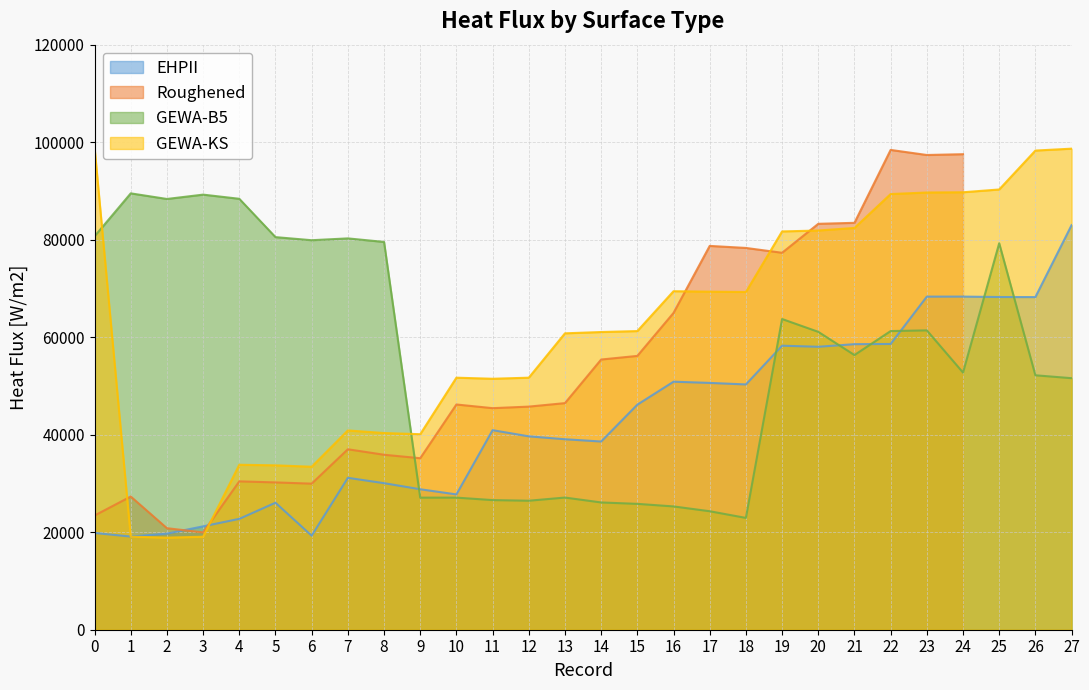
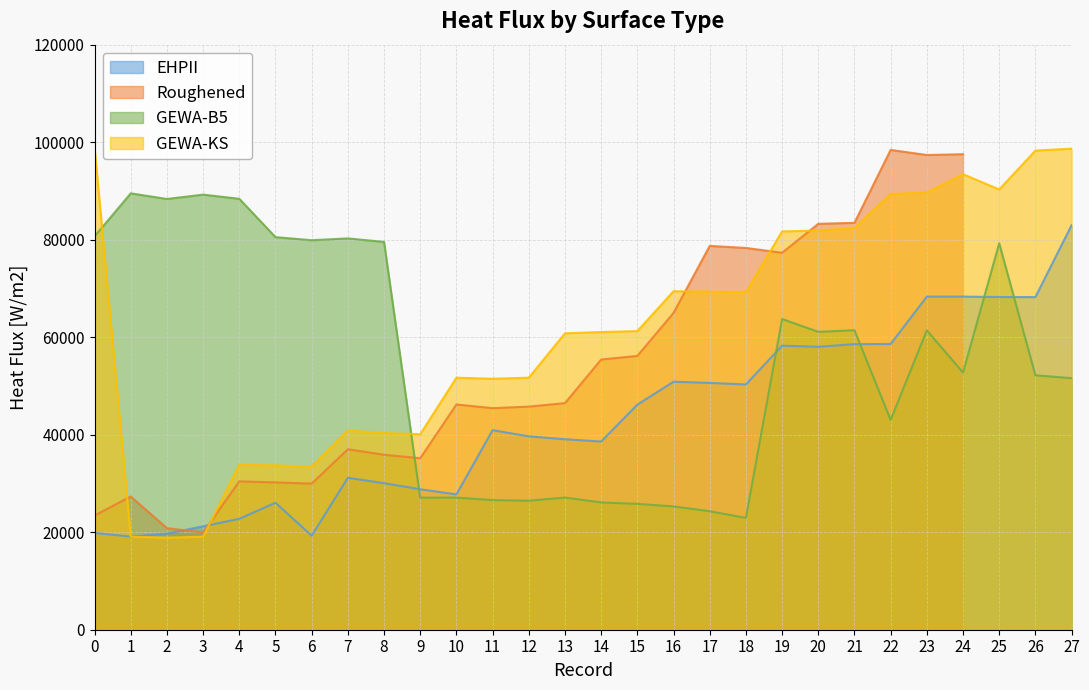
  {
    "EHPII": {
      "0": 20000,
      "2": 20000,
      "3": 21000,
      "4": 23000,
      "5": 26000,
      "6": 19000,
      "7": 31000,
      "8": 30000,
      "9": 29000,
      "10": 28000,
      "11": 41000,
      "12": 40000,
      "13": 39000,
      "14": 39000,
      "15": 46000,
      "16": 51000,
      "17": 51000,
      "18": 50000,
      "19": 58000,
      "20": 58000,
      "21": 59000,
      "22": 59000,
      "23": 68000,
      "24": 68000,
      "25": 68000,
      "26": 68000,
      "27": 83000
    },
    "Roughened": {
      "0": 23000,
      "1": 27000,
      "2": 21000,
      "3": 20000,
      "4": 30000,
      "5": 30000,
      "6": 30000,
      "7": 37000,
      "8": 36000,
      "9": 35000,
      "10": 46000,
      "11": 45000,
      "12": 46000,
      "13": 46000,
      "14": 55000,
      "15": 56000,
      "16": 65000,
      "17": 79000,
      "18": 78000,
      "19": 77000,
      "20": 83000,
      "21": 83000,
      "22": 98000,
      "23": 97000,
      "24": 98000
    },
    "GEWA-B5": {
      "0": 81000,
      "1": 90000,
      "2": 88000,
      "3": 89000,
      "4": 88000,
      "5": 81000,
      "6": 80000,
      "7": 80000,
      "8": 80000,
      "9": 27000,
      "10": 27000,
      "11": 27000,
      "12": 26000,
      "13": 27000,
      "14": 26000,
      "15": 26000,
      "16": 25000,
      "17": 24000,
      "18": 23000,
      "19": 64000,
      "20": 61000,
-     "21": 56000,
-     "22": 61000,
+     "21": 61000,
+     "22": 43000,
      "23": 61000,
      "24": 53000,
      "25": 79000,
      "26": 52000,
      "27": 52000
    },
    "GEWA-KS": {
      "0": 99000,
      "2": 19000,
      "3": 19000,
      "4": 34000,
      "5": 34000,
      "6": 33000,
      "7": 41000,
      "8": 40000,
      "9": 40000,
      "10": 52000,
      "11": 51000,
      "12": 52000,
      "13": 61000,
      "14": 61000,
      "15": 61000,
      "16": 69000,
      "17": 69000,
      "18": 69000,
      "19": 82000,
      "20": 82000,
      "21": 82000,
      "22": 89000,
      "23": 90000,
-     "24": 90000,
+     "24": 93000,
      "25": 90000,
      "26": 98000,
      "27": 99000
    }
  }
